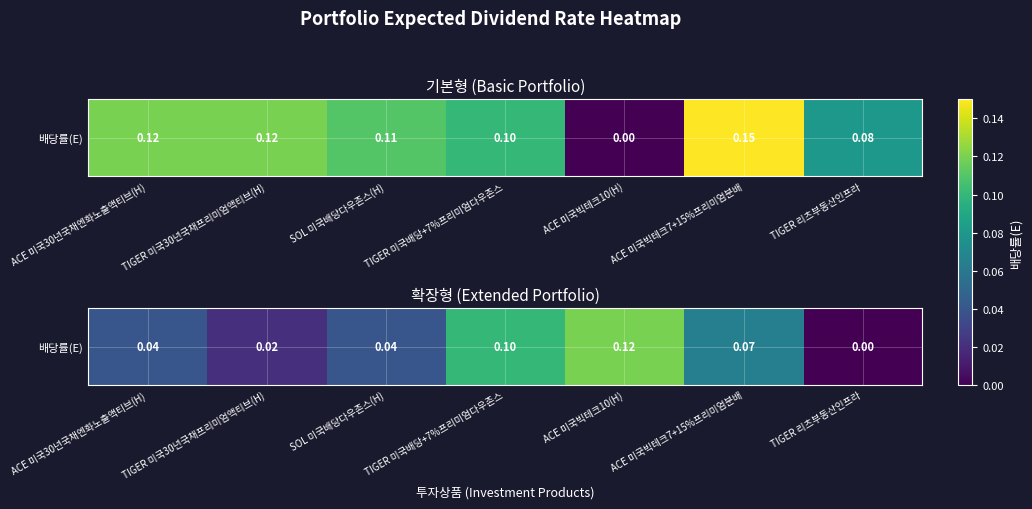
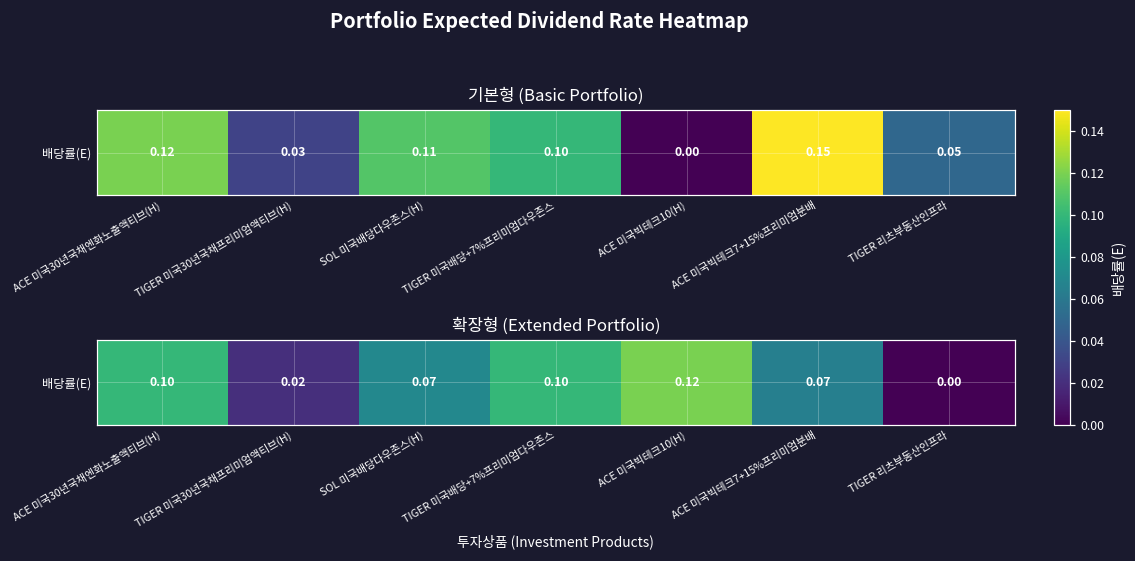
  {
    "기본형 (Basic Portfolio)": {
      "배당률(E)": {
        "ACE 미국30년국채엔화노출액티브(H)": 0.12,
-       "TIGER 미국30년국채프리미엄액티브(H)": 0.12,
+       "TIGER 미국30년국채프리미엄액티브(H)": 0.03,
        "SOL 미국배당다우존스(H)": 0.11,
        "TIGER 미국배당+7%프리미엄다우존스": 0.10,
        "ACE 미국빅테크10(H)": 0.00,
        "ACE 미국빅테크7+15%프리미엄분배": 0.15,
-       "TIGER 리츠부동산인프라": 0.08
+       "TIGER 리츠부동산인프라": 0.05
      }
    },
    "확장형 (Extended Portfolio)": {
      "배당률(E)": {
-       "ACE 미국30년국채엔화노출액티브(H)": 0.04,
+       "ACE 미국30년국채엔화노출액티브(H)": 0.10,
        "TIGER 미국30년국채프리미엄액티브(H)": 0.02,
-       "SOL 미국배당다우존스(H)": 0.04,
+       "SOL 미국배당다우존스(H)": 0.07,
        "TIGER 미국배당+7%프리미엄다우존스": 0.10,
        "ACE 미국빅테크10(H)": 0.12,
        "ACE 미국빅테크7+15%프리미엄분배": 0.07,
        "TIGER 리츠부동산인프라": 0.00
      }
    }
  }
